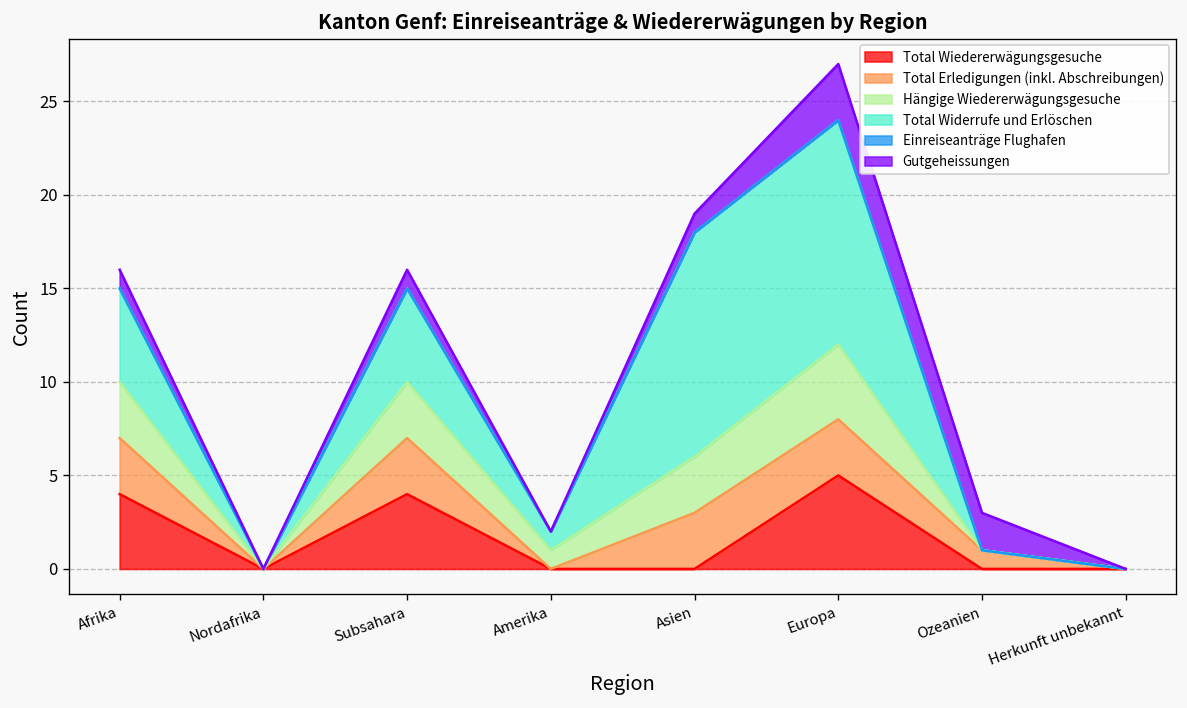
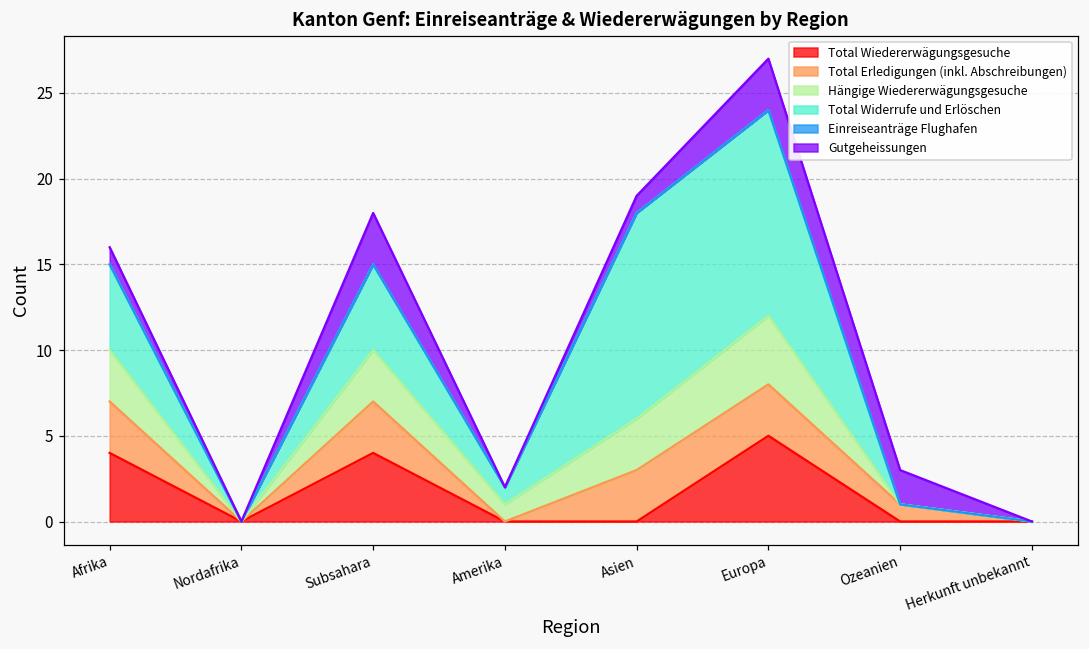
  {
    "Total Wiedererwägungsgesuche": {
      "Afrika": 4,
      "Subsahara": 4,
      "Asien": 0,
      "Europa": 5,
      "Ozeanien": 0
    },
    "Total Erledigungen (inkl. Abschreibungen)": {
      "Afrika": 3,
      "Subsahara": 3,
      "Asien": 3,
      "Europa": 3
    },
    "Hängige Wiedererwägungsgesuche": {
      "Afrika": 3,
      "Subsahara": 3,
      "Amerika": 1,
      "Asien": 3,
      "Europa": 4
    },
    "Gutgeheissungen": {
      "Afrika": 1,
-     "Subsahara": 1,
+     "Subsahara": 3,
      "Asien": 1,
      "Europa": 3,
      "Ozeanien": 2
    }
  }
